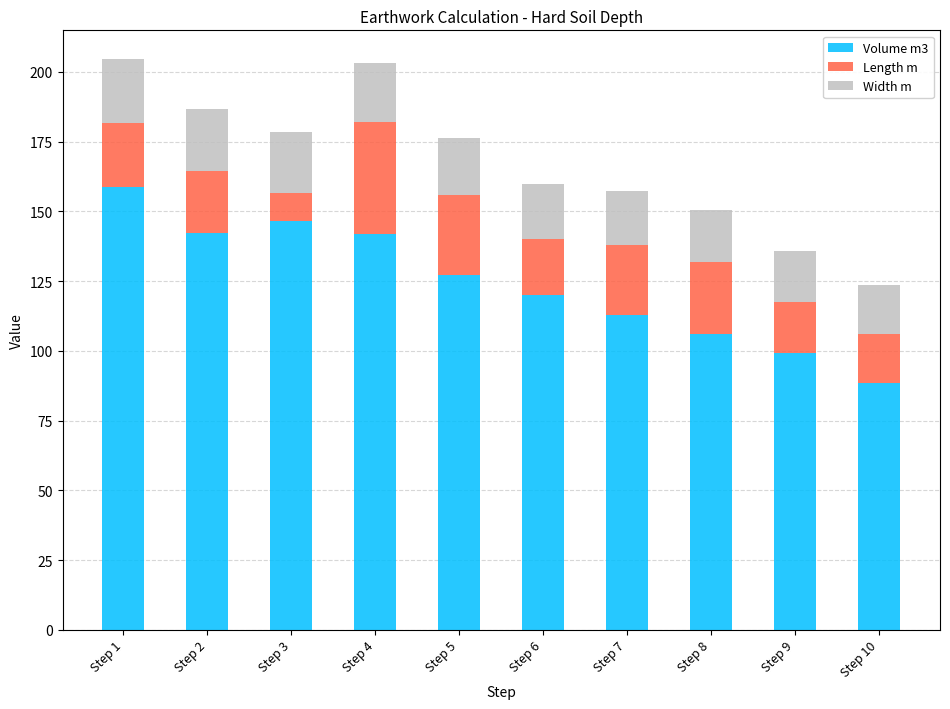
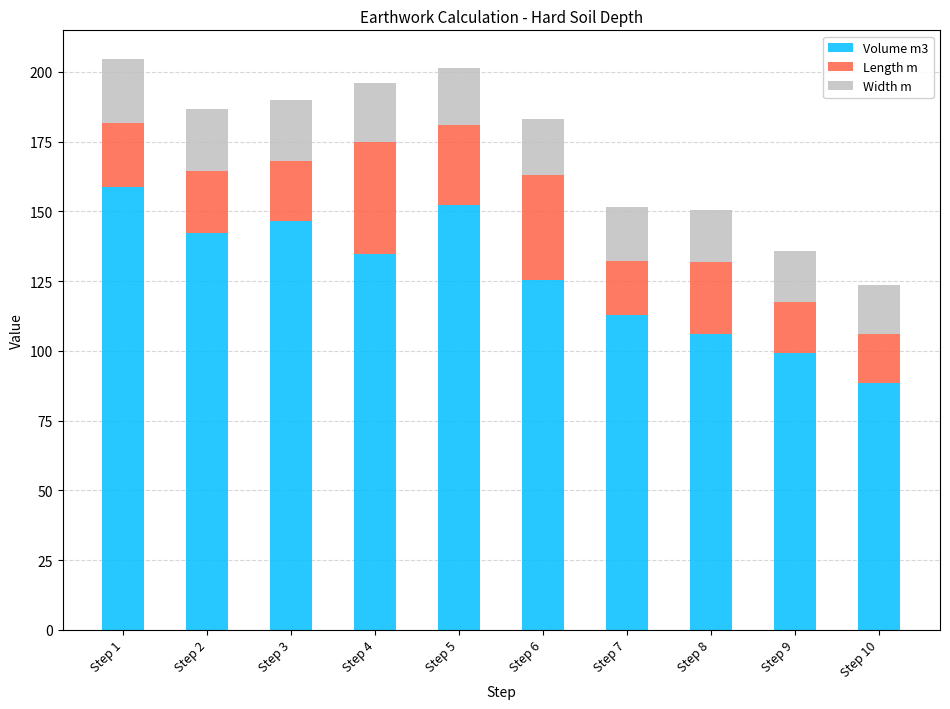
  {
    "Volume m3": {
      "Step 1": 159,
      "Step 2": 142,
      "Step 3": 146,
-     "Step 4": 142,
-     "Step 5": 127,
-     "Step 6": 120,
+     "Step 4": 135,
+     "Step 5": 152,
+     "Step 6": 125,
      "Step 7": 113,
      "Step 8": 106,
      "Step 9": 99,
      "Step 10": 89
    },
    "Length m": {
      "Step 1": 23,
      "Step 2": 22,
-     "Step 3": 10,
+     "Step 3": 22,
      "Step 4": 40,
      "Step 5": 28,
-     "Step 6": 20,
-     "Step 7": 25,
+     "Step 6": 38,
+     "Step 7": 19,
      "Step 8": 26,
      "Step 9": 18,
      "Step 10": 18
    },
    "Width m": {
      "Step 1": 23,
      "Step 2": 22,
      "Step 3": 22,
      "Step 4": 21,
      "Step 5": 21,
      "Step 6": 20,
      "Step 7": 19,
      "Step 8": 19,
      "Step 9": 18,
      "Step 10": 18
    }
  }
